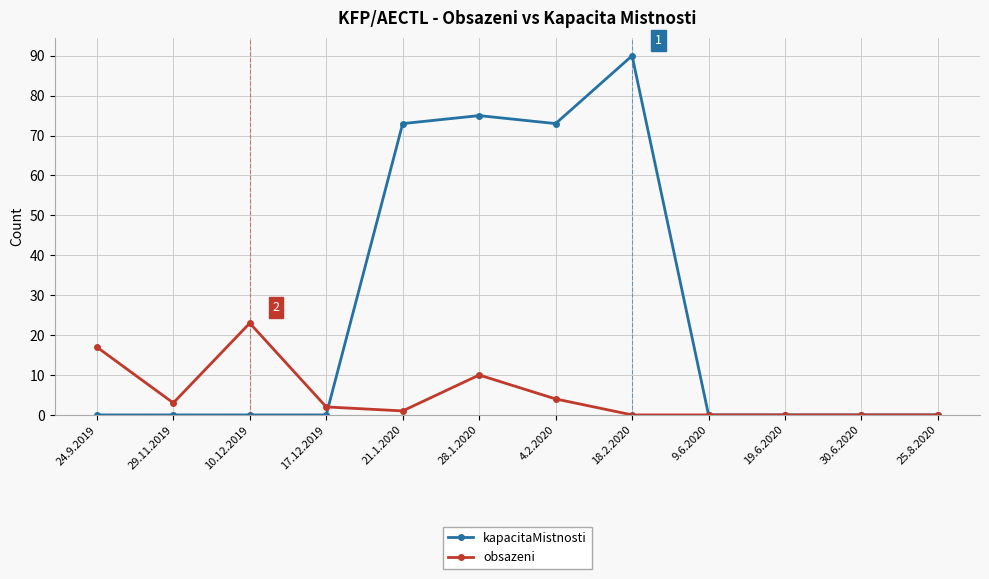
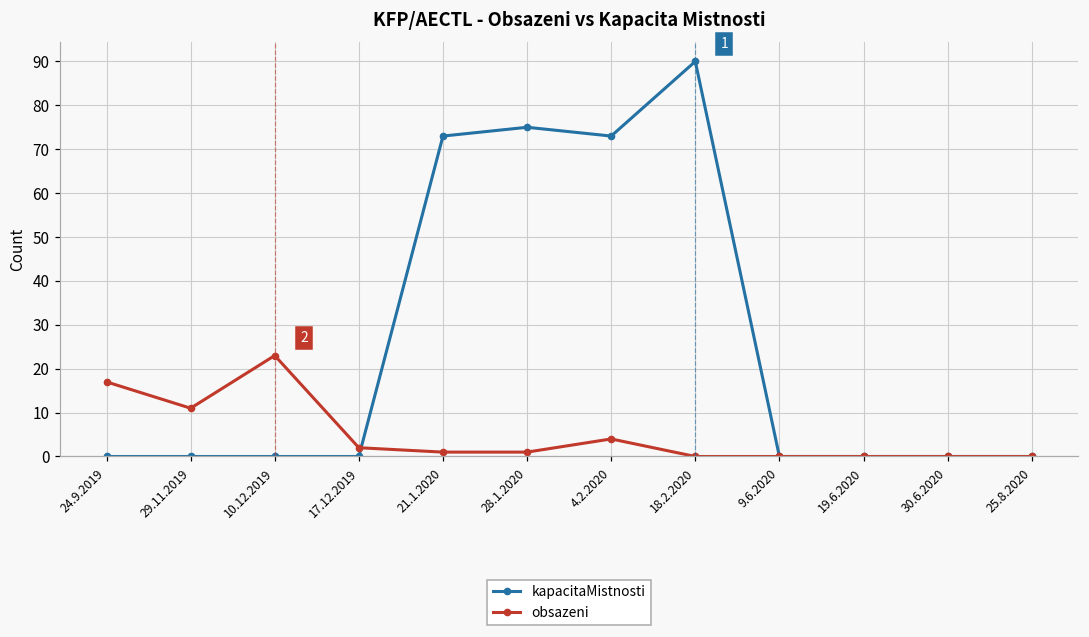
  {
    "kapacitaMistnosti": {
      "24.9.2019": 0,
      "29.11.2019": 0,
      "10.12.2019": 0,
      "17.12.2019": 0,
      "21.1.2020": 73,
      "28.1.2020": 75,
      "4.2.2020": 73
    },
    "obsazeni": {
      "24.9.2019": 17,
-     "29.11.2019": 3,
+     "29.11.2019": 11,
      "17.12.2019": 2,
      "21.1.2020": 1,
-     "28.1.2020": 10,
+     "28.1.2020": 1,
      "4.2.2020": 4,
      "18.2.2020": 0
    }
  }
